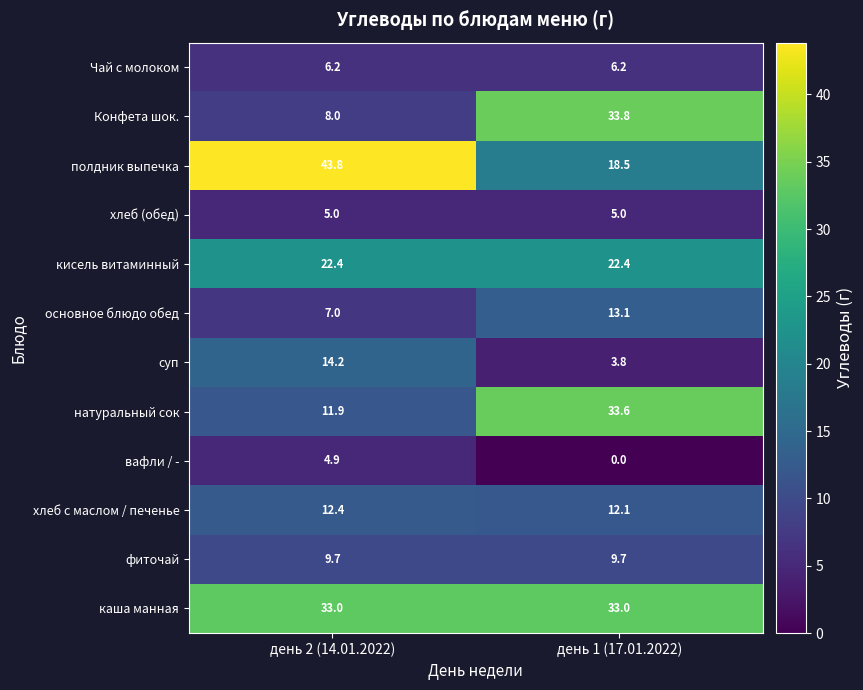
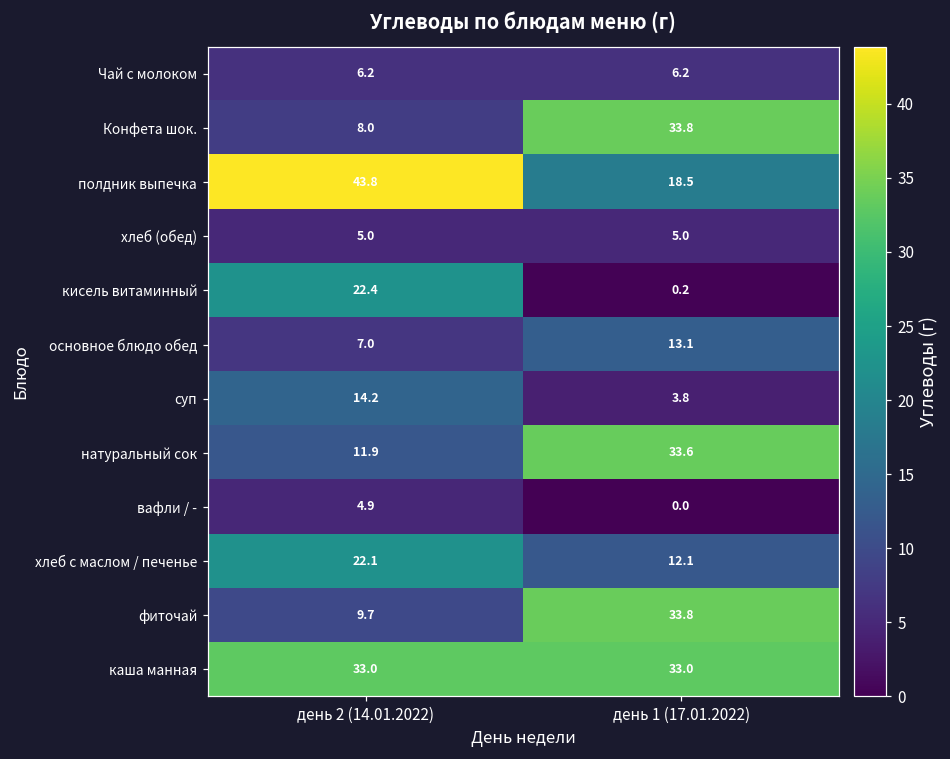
  {
    "Чай с молоком": {
      "день 2 (14.01.2022)": 6.2,
      "день 1 (17.01.2022)": 6.2
    },
    "Конфета шок.": {
      "день 2 (14.01.2022)": 8.0,
      "день 1 (17.01.2022)": 33.8
    },
    "полдник выпечка": {
      "день 2 (14.01.2022)": 43.8,
      "день 1 (17.01.2022)": 18.5
    },
    "хлеб (обед)": {
      "день 2 (14.01.2022)": 5.0,
      "день 1 (17.01.2022)": 5.0
    },
    "кисель витаминный": {
      "день 2 (14.01.2022)": 22.4,
-     "день 1 (17.01.2022)": 22.4
+     "день 1 (17.01.2022)": 0.2
    },
    "основное блюдо обед": {
      "день 2 (14.01.2022)": 7.0,
      "день 1 (17.01.2022)": 13.1
    },
    "суп": {
      "день 2 (14.01.2022)": 14.2,
      "день 1 (17.01.2022)": 3.8
    },
    "натуральный сок": {
      "день 2 (14.01.2022)": 11.9,
      "день 1 (17.01.2022)": 33.6
    },
    "вафли / -": {
      "день 2 (14.01.2022)": 4.9,
      "день 1 (17.01.2022)": 0.0
    },
    "хлеб с маслом / печенье": {
-     "день 2 (14.01.2022)": 12.4,
+     "день 2 (14.01.2022)": 22.1,
      "день 1 (17.01.2022)": 12.1
    },
    "фиточай": {
      "день 2 (14.01.2022)": 9.7,
-     "день 1 (17.01.2022)": 9.7
+     "день 1 (17.01.2022)": 33.8
    },
    "каша манная": {
      "день 2 (14.01.2022)": 33.0,
      "день 1 (17.01.2022)": 33.0
    }
  }
